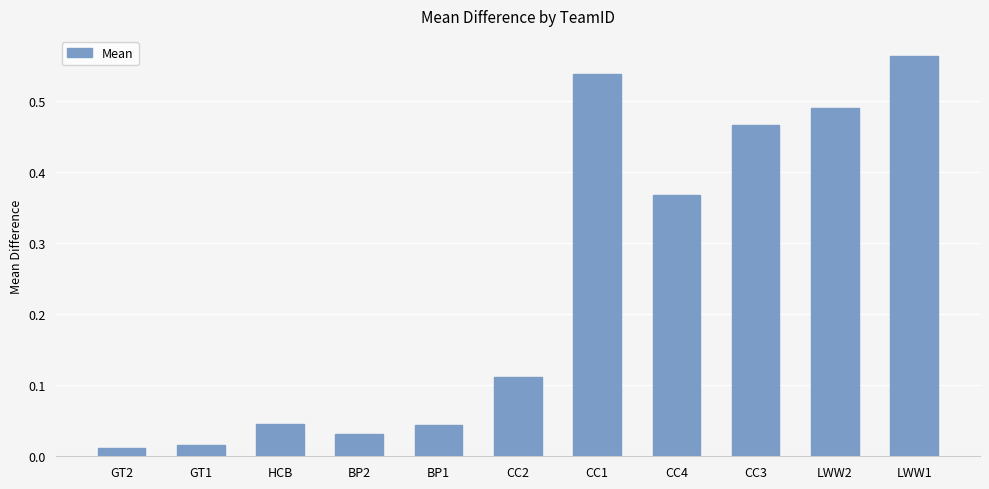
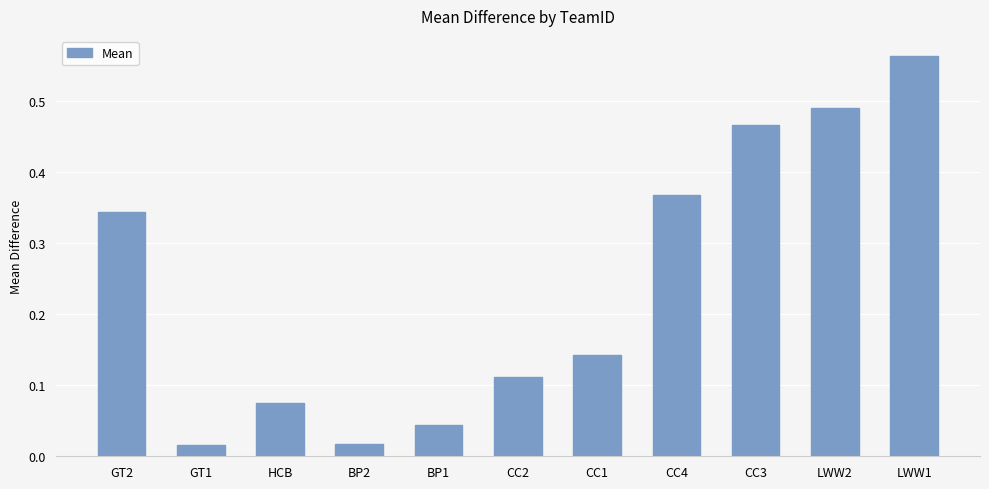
  {
-   "GT2": 0.01,
+   "GT2": 0.34,
    "GT1": 0.02,
-   "HCB": 0.05,
-   "BP2": 0.03,
+   "HCB": 0.08,
+   "BP2": 0.02,
    "BP1": 0.04,
    "CC2": 0.11,
-   "CC1": 0.54,
+   "CC1": 0.14,
    "CC4": 0.37,
    "CC3": 0.47,
    "LWW2": 0.49,
    "LWW1": 0.56
  }
